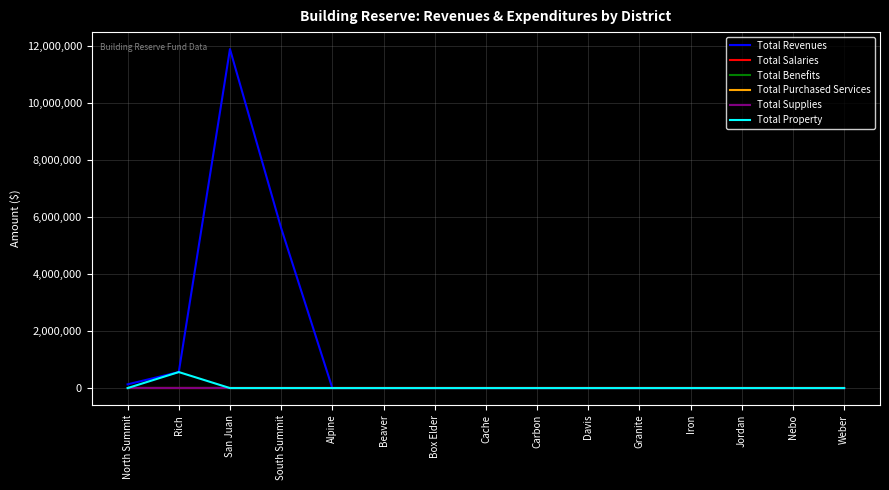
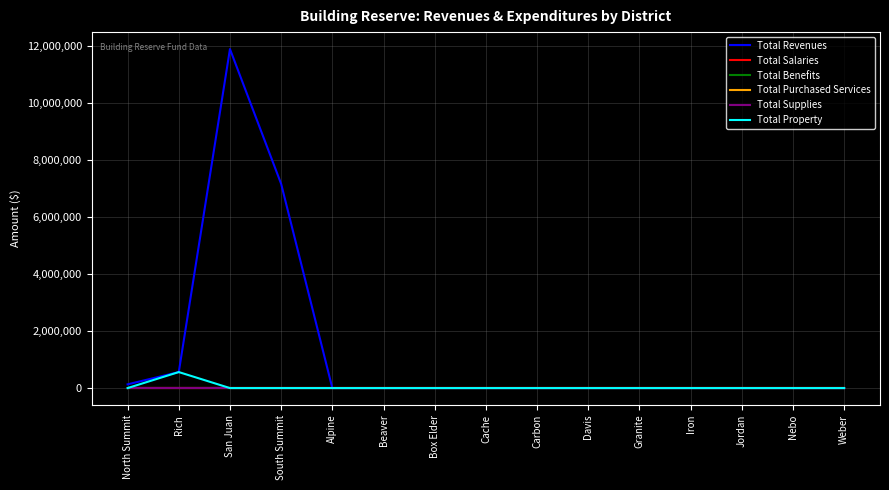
  {
    "Total Revenues": {
      "North Summit": "100,000",
      "San Juan": "11,900,000",
-     "South Summit": "5,600,000"
+     "South Summit": "7,200,000"
    },
    "Total Supplies": {
      "Rich": "0"
    }
  }
